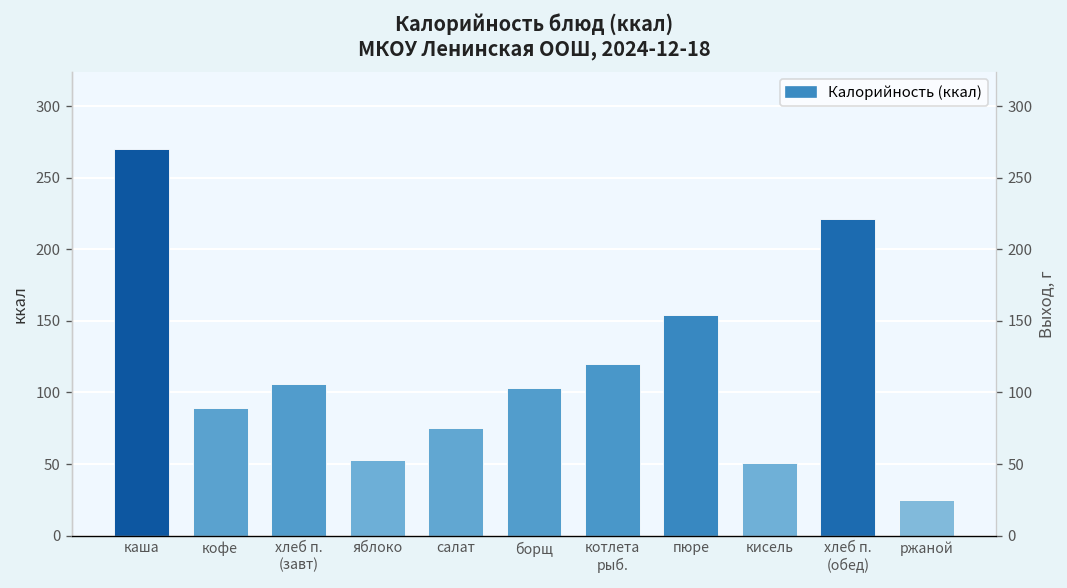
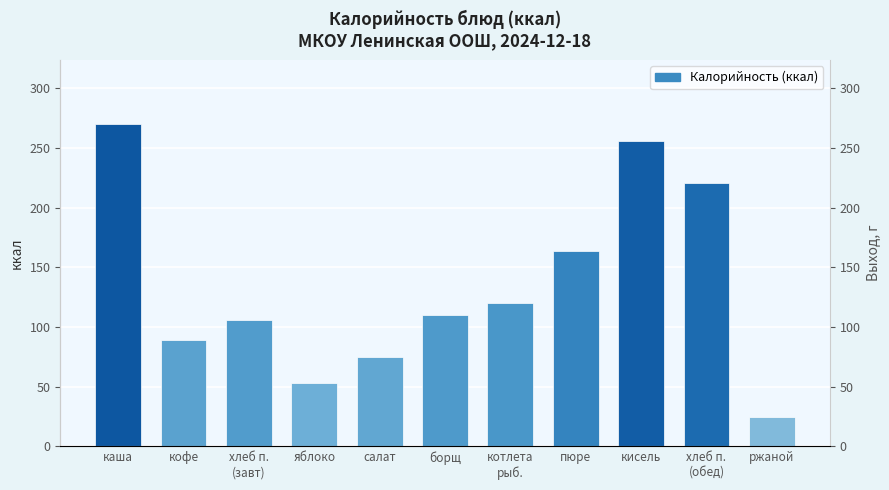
  {
    "каша": 270,
    "кофе": 89,
    "хлеб п. (завт)": 106,
    "яблоко": 53,
    "салат": 75,
-   "борщ": 103,
+   "борщ": 110,
    "котлета рыб.": 120,
-   "пюре": 154,
-   "кисель": 51,
+   "пюре": 164,
+   "кисель": 256,
    "хлеб п. (обед)": 221,
    "ржаной": 25
  }
